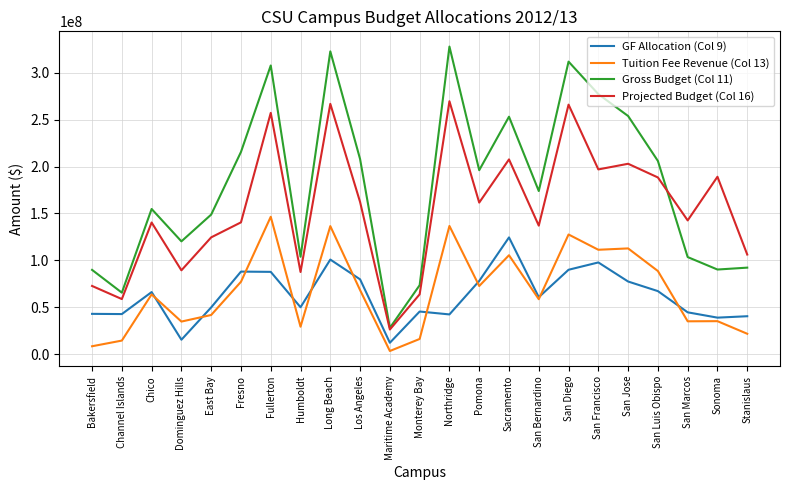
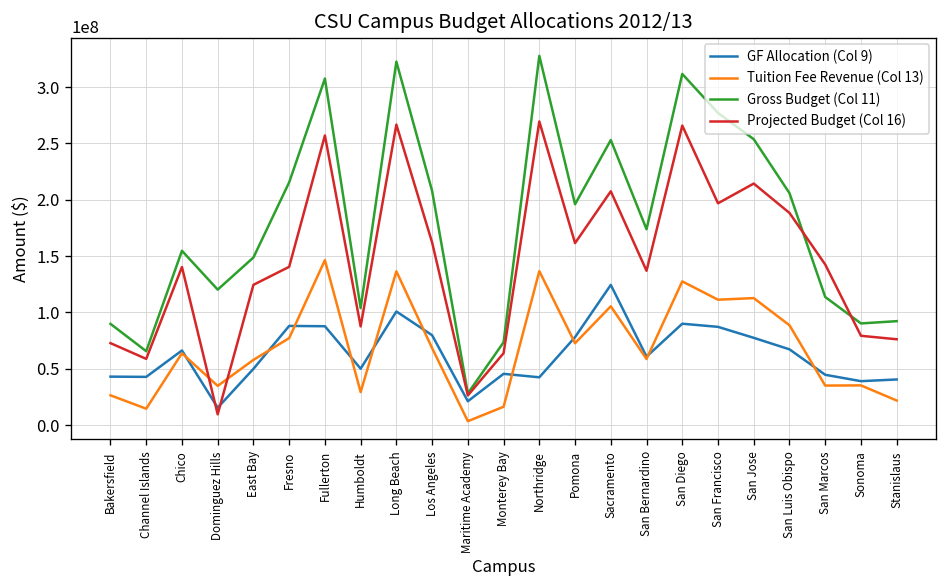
  {
    "GF Allocation (Col 9)": {
      "Bakersfield": 40000000,
      "Channel Islands": 40000000,
      "Dominguez Hills": 20000000,
      "East Bay": 50000000,
      "Fresno": 90000000,
      "Fullerton": 90000000,
      "Humboldt": 50000000,
      "Long Beach": 100000000,
      "Los Angeles": 80000000,
-     "Maritime Academy": 10000000,
+     "Maritime Academy": 20000000,
      "Monterey Bay": 50000000,
      "Northridge": 40000000,
      "Pomona": 80000000,
      "Sacramento": 120000000,
      "San Diego": 90000000,
-     "San Francisco": 100000000,
+     "San Francisco": 90000000,
      "San Jose": 80000000,
      "San Luis Obispo": 70000000,
      "San Marcos": 40000000,
      "Sonoma": 40000000,
      "Stanislaus": 40000000
    },
    "Tuition Fee Revenue (Col 13)": {
-     "Bakersfield": 10000000,
+     "Bakersfield": 30000000,
      "Channel Islands": 10000000,
      "Dominguez Hills": 30000000,
-     "East Bay": 40000000,
+     "East Bay": 60000000,
      "Fresno": 80000000,
      "Fullerton": 150000000,
      "Humboldt": 30000000,
      "Long Beach": 140000000,
      "Los Angeles": 70000000,
      "Maritime Academy": 0,
      "Monterey Bay": 20000000,
      "Northridge": 140000000,
      "Pomona": 70000000,
      "Sacramento": 110000000,
      "San Diego": 130000000,
      "San Francisco": 110000000,
      "San Jose": 110000000,
      "San Luis Obispo": 90000000,
      "San Marcos": 40000000,
      "Sonoma": 40000000,
      "Stanislaus": 20000000
    },
    "Gross Budget (Col 11)": {
      "Bakersfield": 90000000,
      "Channel Islands": 70000000,
      "Chico": 150000000,
      "Dominguez Hills": 120000000,
      "East Bay": 150000000,
      "Fresno": 220000000,
      "Fullerton": 310000000,
      "Humboldt": 100000000,
      "Long Beach": 320000000,
      "Los Angeles": 210000000,
      "Monterey Bay": 70000000,
      "Northridge": 330000000,
      "Pomona": 200000000,
      "Sacramento": 250000000,
      "San Bernardino": 170000000,
      "San Diego": 310000000,
      "San Jose": 250000000,
      "San Luis Obispo": 210000000,
-     "San Marcos": 100000000,
+     "San Marcos": 110000000,
      "Sonoma": 90000000,
      "Stanislaus": 90000000
    },
    "Projected Budget (Col 16)": {
      "Bakersfield": 70000000,
      "Channel Islands": 60000000,
      "Chico": 140000000,
-     "Dominguez Hills": 90000000,
+     "Dominguez Hills": 10000000,
      "East Bay": 120000000,
      "Fresno": 140000000,
      "Fullerton": 260000000,
      "Humboldt": 90000000,
      "Long Beach": 270000000,
      "Los Angeles": 160000000,
      "Monterey Bay": 60000000,
      "Northridge": 270000000,
      "Pomona": 160000000,
      "Sacramento": 210000000,
      "San Bernardino": 140000000,
      "San Diego": 270000000,
      "San Francisco": 200000000,
-     "San Jose": 200000000,
+     "San Jose": 210000000,
      "San Luis Obispo": 190000000,
      "San Marcos": 140000000,
-     "Sonoma": 190000000,
-     "Stanislaus": 110000000
+     "Sonoma": 80000000,
+     "Stanislaus": 80000000
    }
  }
